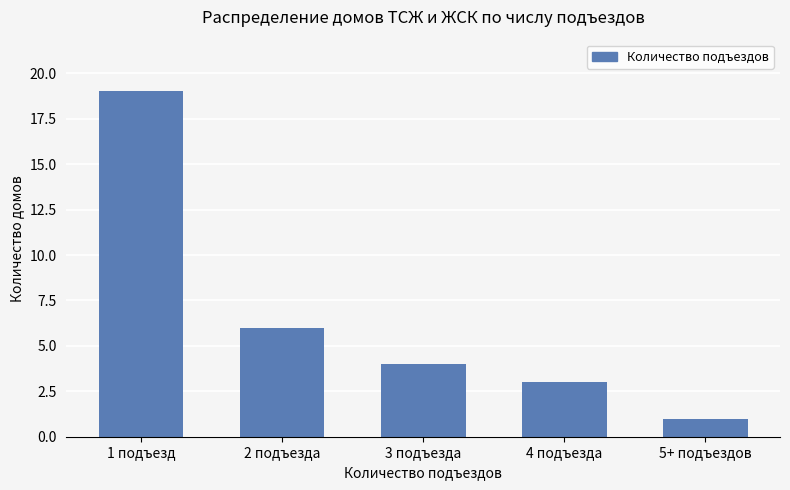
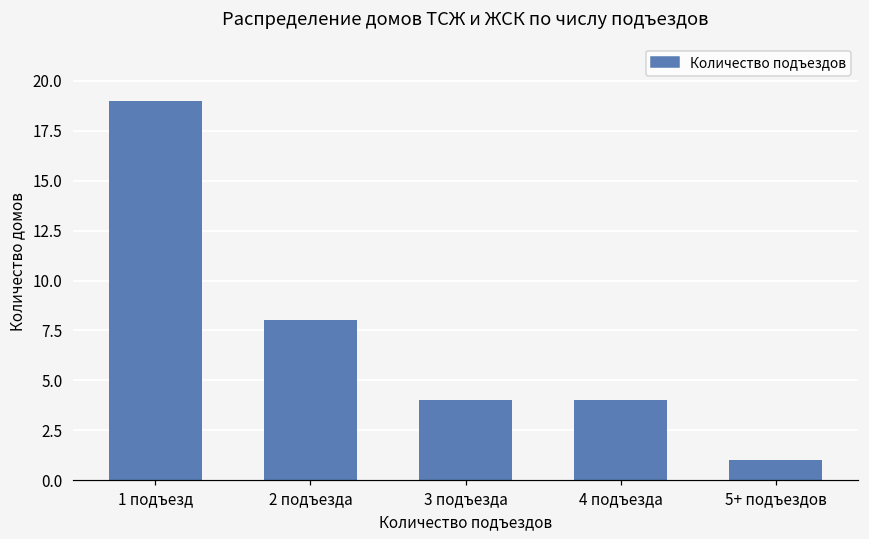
  {
    "1 подъезд": 19,
-   "2 подъезда": 6,
+   "2 подъезда": 8,
    "3 подъезда": 4,
-   "4 подъезда": 3,
+   "4 подъезда": 4,
    "5+ подъездов": 1
  }
